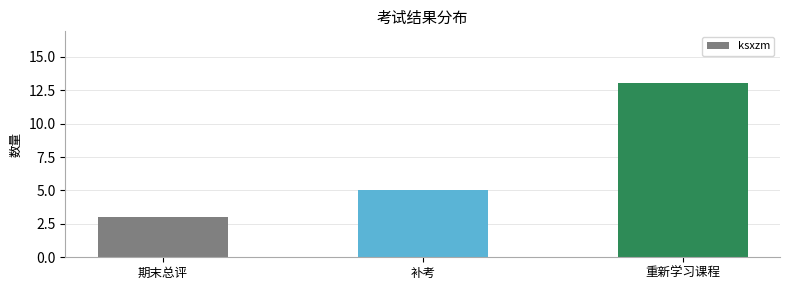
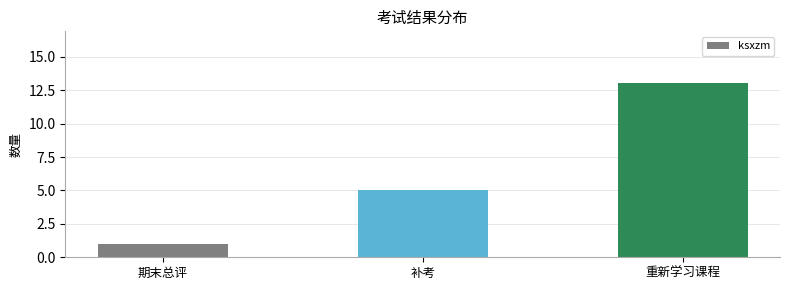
  {
-   "期末总评": 3,
+   "期末总评": 1,
    "补考": 5,
    "重新学习课程": 13
  }
